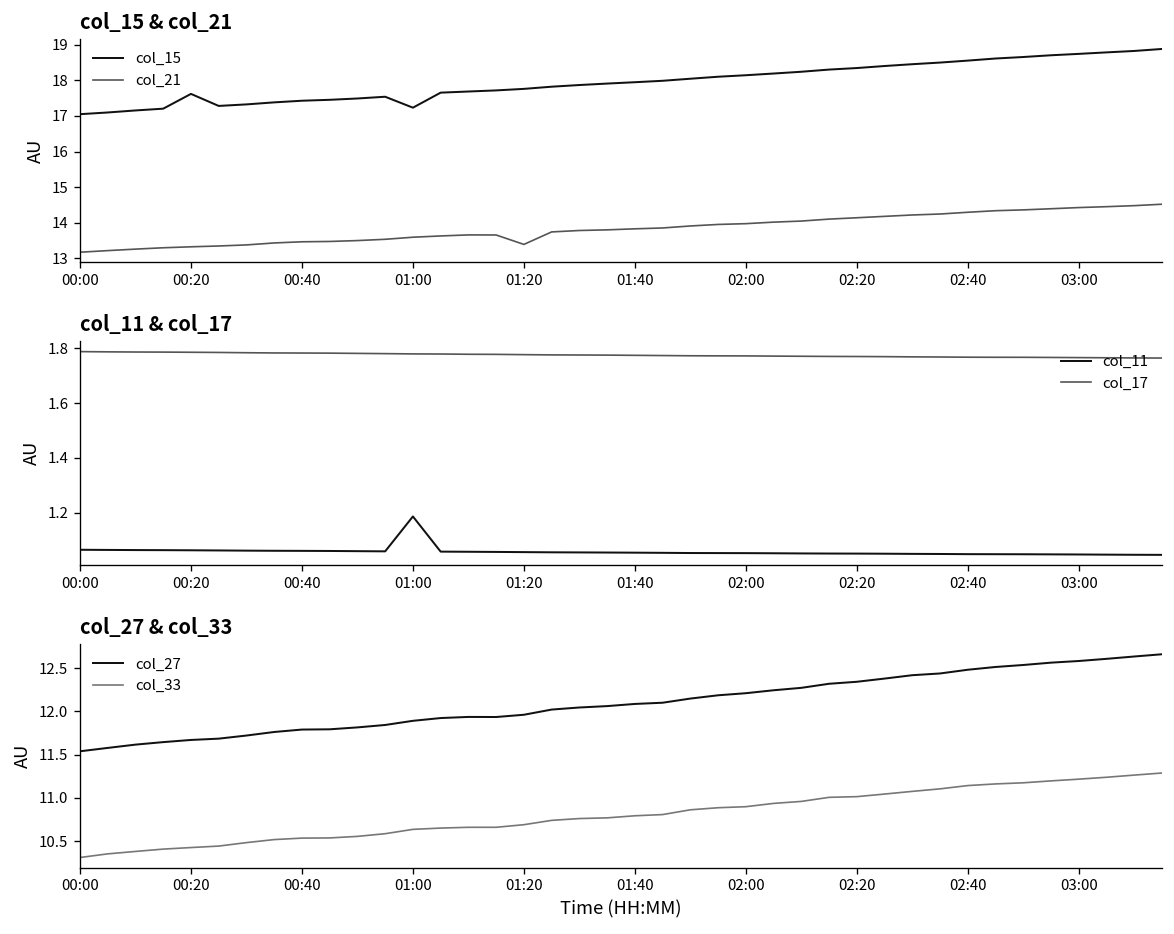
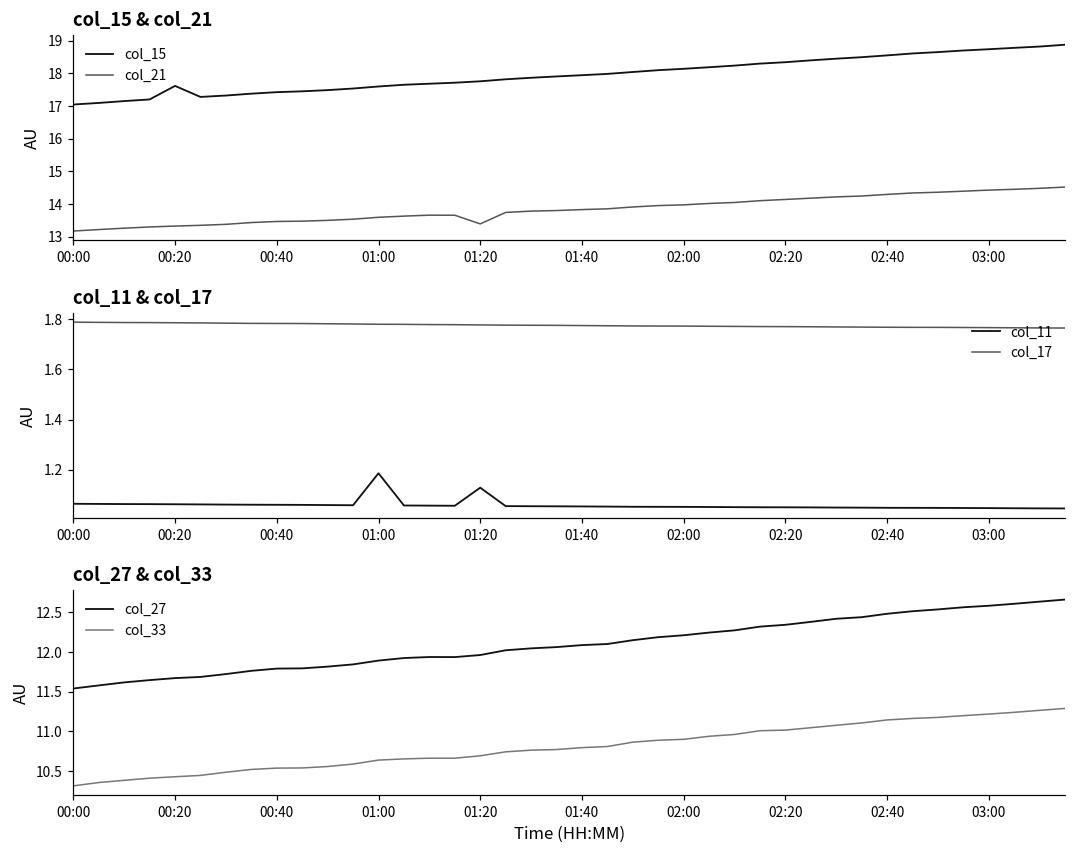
  {
    "col_15 & col_21": {
      "col_15": {
        "00:00": 17.0,
        "00:20": 17.6,
        "00:40": 17.4,
-       "01:00": 17.2,
+       "01:00": 17.6,
        "01:20": 17.8,
        "01:40": 17.9,
        "02:00": 18.1,
        "02:20": 18.3,
        "02:40": 18.6,
        "03:00": 18.7
      },
      "col_21": {
        "00:00": 13.2,
        "00:20": 13.3,
        "00:40": 13.5,
        "01:00": 13.6,
        "01:20": 13.4,
        "01:40": 13.8,
        "02:00": 14.0,
        "02:20": 14.1,
        "02:40": 14.3,
        "03:00": 14.4
      }
    },
    "col_11 & col_17": {
      "col_11": {
        "00:00": 1.06,
        "00:20": 1.06,
        "00:40": 1.06,
        "01:00": 1.19,
-       "01:20": 1.06,
+       "01:20": 1.13,
        "01:40": 1.05,
        "02:00": 1.05,
        "02:20": 1.05,
        "02:40": 1.05,
        "03:00": 1.05
      },
      "col_17": {
        "00:00": 1.79,
        "00:20": 1.79,
        "00:40": 1.78,
        "01:00": 1.78,
        "01:20": 1.78,
        "01:40": 1.77,
        "02:00": 1.77,
        "02:20": 1.77,
        "02:40": 1.77,
        "03:00": 1.77
      }
    },
    "col_27 & col_33": {
      "col_27": {
        "00:00": 11.5,
        "00:20": 11.7,
        "00:40": 11.8,
        "01:00": 11.9,
        "01:20": 12.0,
        "01:40": 12.1,
        "02:00": 12.2,
        "02:20": 12.3,
        "02:40": 12.5,
        "03:00": 12.6
      },
      "col_33": {
        "00:00": 10.3,
        "00:20": 10.4,
        "00:40": 10.5,
        "01:00": 10.6,
        "01:20": 10.7,
        "01:40": 10.8,
        "02:00": 10.9,
        "02:20": 11.0,
        "02:40": 11.1,
        "03:00": 11.2
      }
    }
  }
